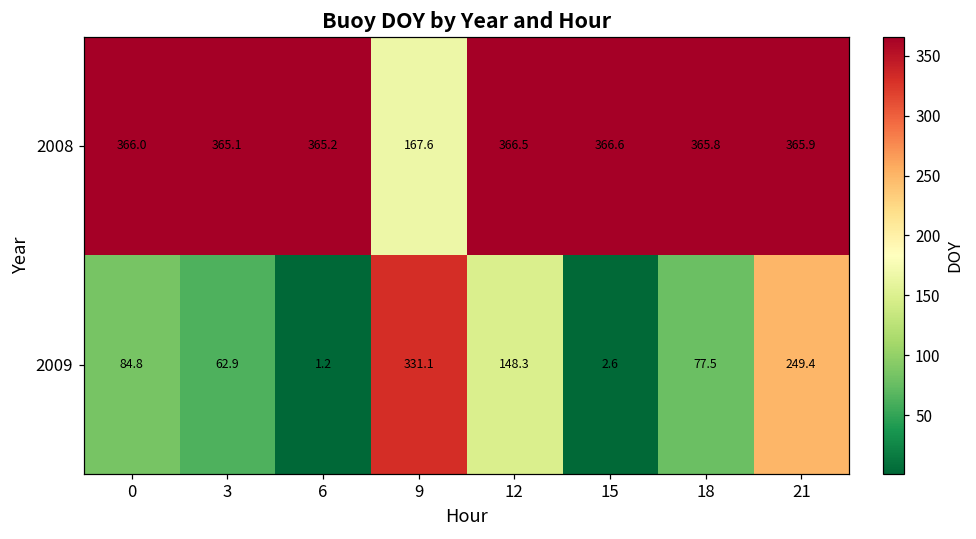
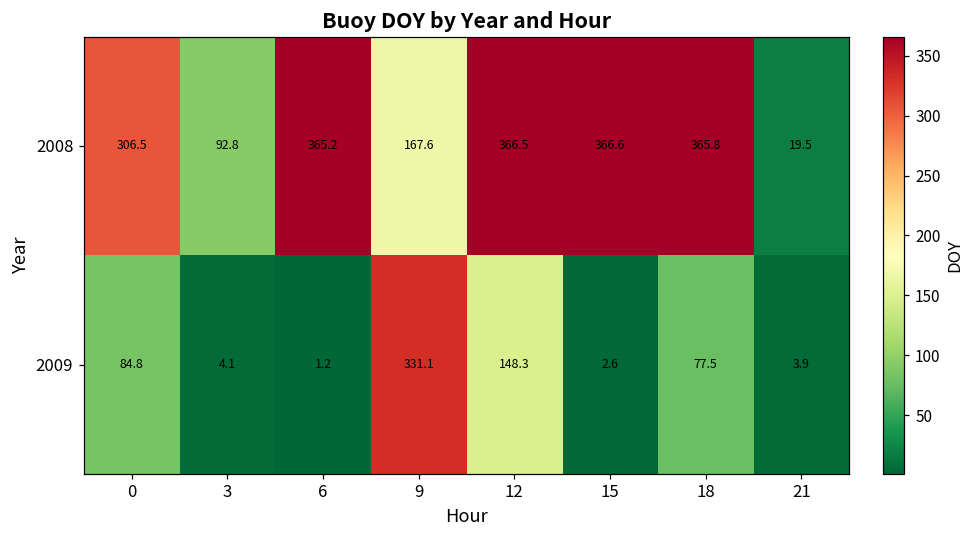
  {
    "2008": {
-     "0": 366.0,
-     "3": 365.1,
+     "0": 306.5,
+     "3": 92.8,
      "6": 365.2,
      "9": 167.6,
      "12": 366.5,
      "15": 366.6,
      "18": 365.8,
-     "21": 365.9
+     "21": 19.5
    },
    "2009": {
      "0": 84.8,
-     "3": 62.9,
+     "3": 4.1,
      "6": 1.2,
      "9": 331.1,
      "12": 148.3,
      "15": 2.6,
      "18": 77.5,
-     "21": 249.4
+     "21": 3.9
    }
  }
